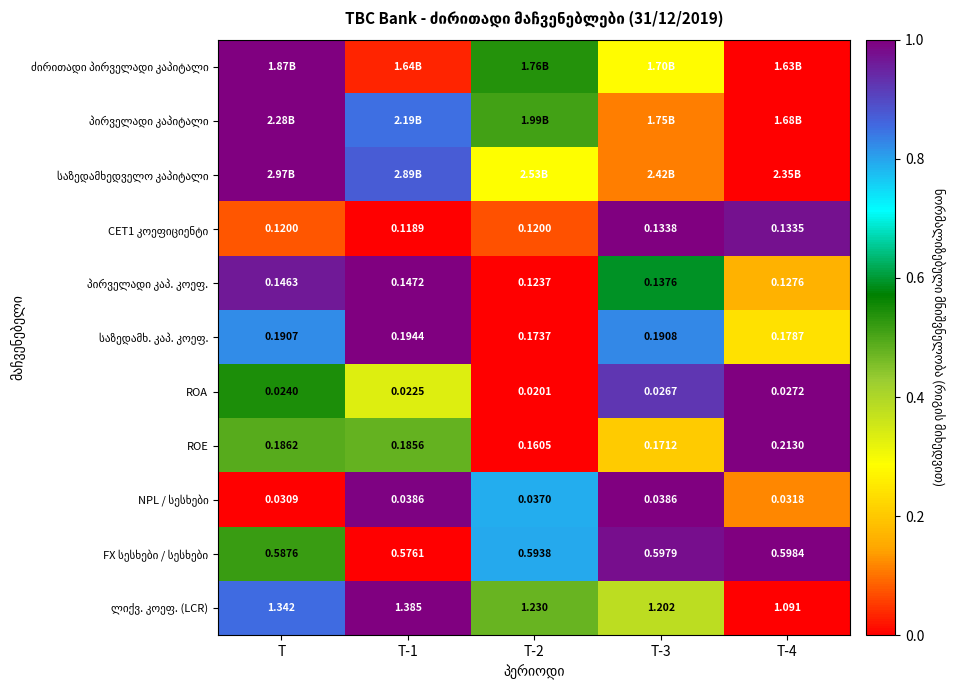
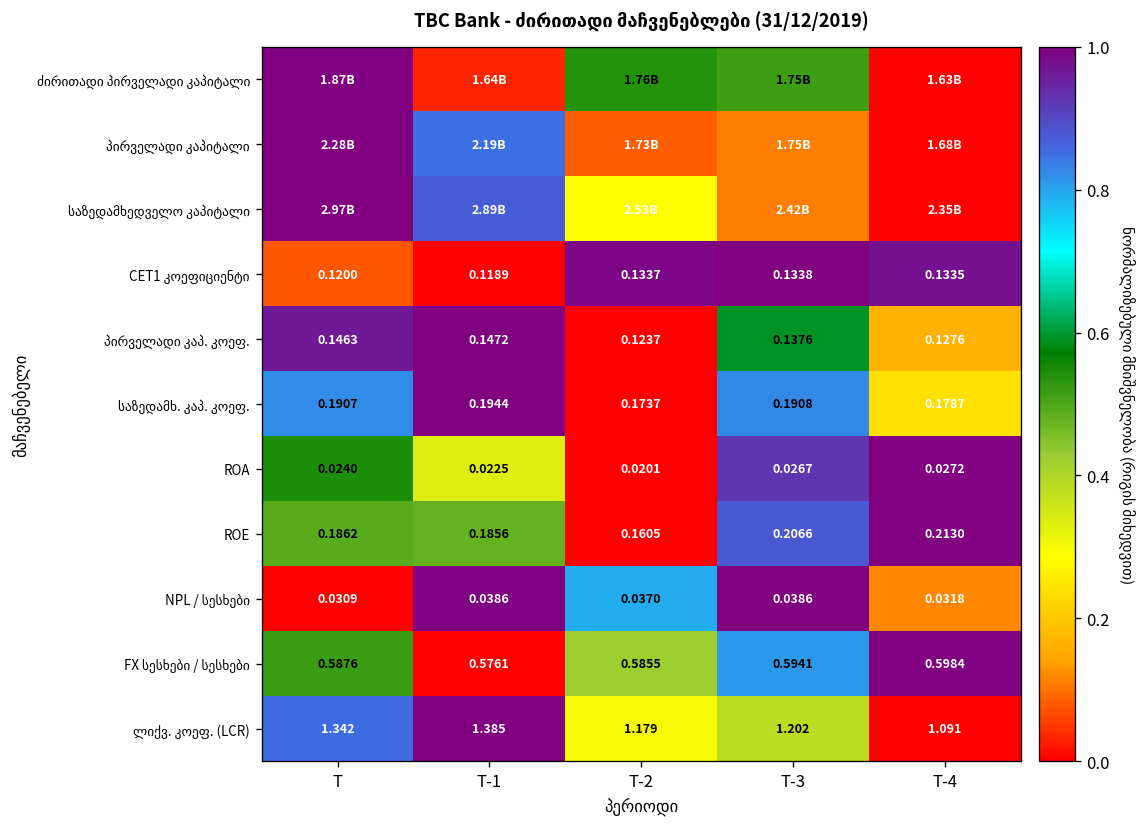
  {
    "ძირითადი პირველადი კაპიტალი": {
      "T": "1.87B",
      "T-1": "1.64B",
      "T-2": "1.76B",
-     "T-3": "1.70B",
+     "T-3": "1.75B",
      "T-4": "1.63B"
    },
    "პირველადი კაპიტალი": {
      "T": "2.28B",
      "T-1": "2.19B",
-     "T-2": "1.99B",
+     "T-2": "1.73B",
      "T-3": "1.75B",
      "T-4": "1.68B"
    },
    "საზედამხედველო კაპიტალი": {
      "T": "2.97B",
      "T-1": "2.89B",
      "T-2": "2.53B",
      "T-3": "2.42B",
      "T-4": "2.35B"
    },
    "CET1 კოეფიციენტი": {
      "T": "0.1200",
      "T-1": "0.1189",
-     "T-2": "0.1200",
+     "T-2": "0.1337",
      "T-3": "0.1338",
      "T-4": "0.1335"
    },
    "პირველადი კაპ. კოეფ.": {
      "T": "0.1463",
      "T-1": "0.1472",
      "T-2": "0.1237",
      "T-3": "0.1376",
      "T-4": "0.1276"
    },
    "საზედამხ. კაპ. კოეფ.": {
      "T": "0.1907",
      "T-1": "0.1944",
      "T-2": "0.1737",
      "T-3": "0.1908",
      "T-4": "0.1787"
    },
    "ROA": {
      "T": "0.0240",
      "T-1": "0.0225",
      "T-2": "0.0201",
      "T-3": "0.0267",
      "T-4": "0.0272"
    },
    "ROE": {
      "T": "0.1862",
      "T-1": "0.1856",
      "T-2": "0.1605",
-     "T-3": "0.1712",
+     "T-3": "0.2066",
      "T-4": "0.2130"
    },
    "NPL / სესხები": {
      "T": "0.0309",
      "T-1": "0.0386",
      "T-2": "0.0370",
      "T-3": "0.0386",
      "T-4": "0.0318"
    },
    "FX სესხები / სესხები": {
      "T": "0.5876",
      "T-1": "0.5761",
-     "T-2": "0.5938",
-     "T-3": "0.5979",
+     "T-2": "0.5855",
+     "T-3": "0.5941",
      "T-4": "0.5984"
    },
    "ლიქვ. კოეფ. (LCR)": {
      "T": "1.342",
      "T-1": "1.385",
-     "T-2": "1.230",
+     "T-2": "1.179",
      "T-3": "1.202",
      "T-4": "1.091"
    }
  }
